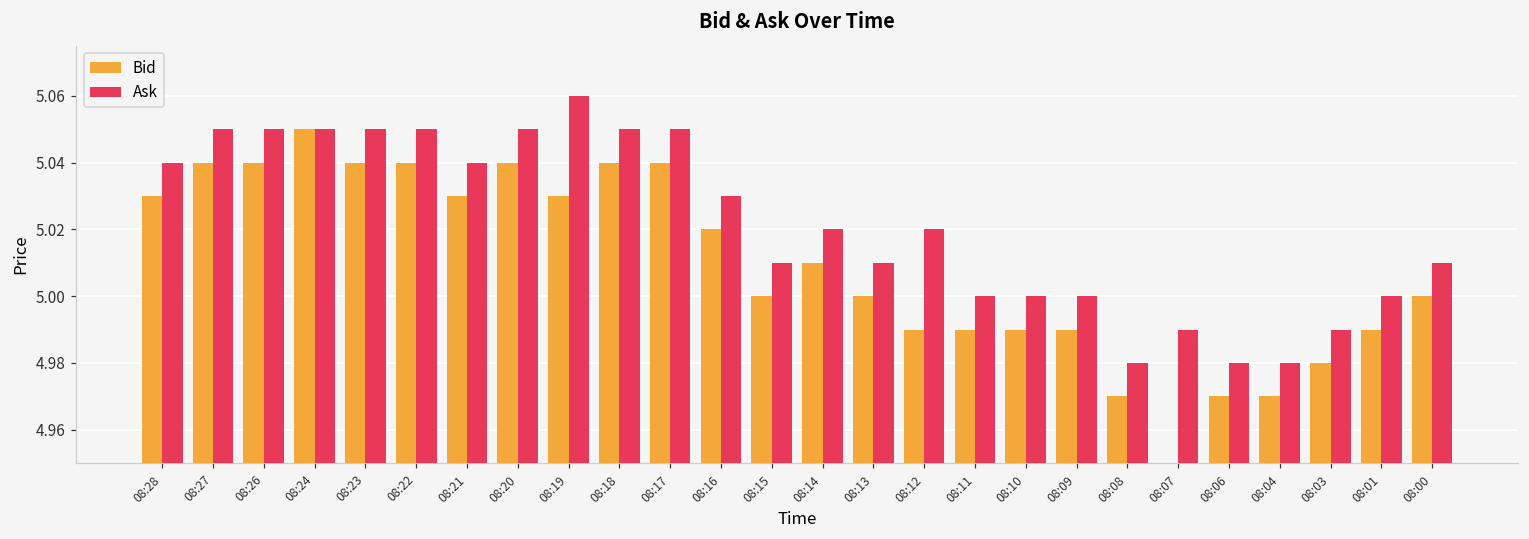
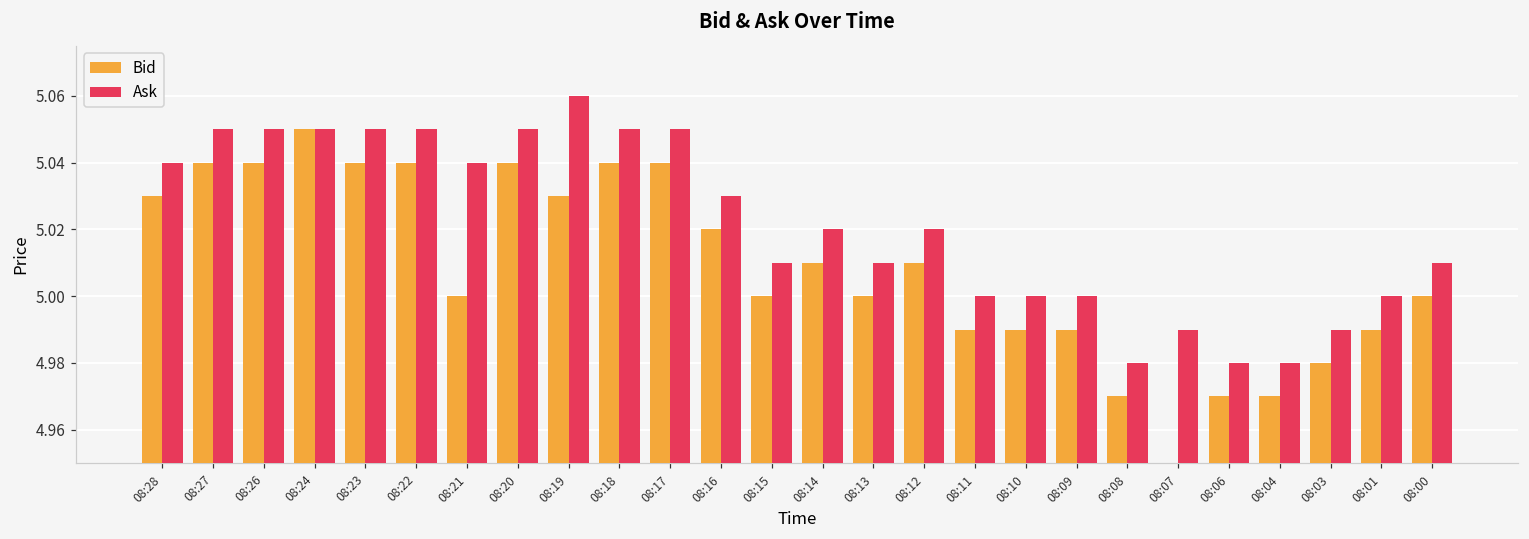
  {
    "Bid": {
      "08:28": 5.03,
      "08:27": 5.04,
      "08:26": 5.04,
      "08:24": 5.05,
      "08:23": 5.04,
      "08:22": 5.04,
-     "08:21": 5.03,
+     "08:21": 5.00,
      "08:20": 5.04,
      "08:19": 5.03,
      "08:18": 5.04,
      "08:17": 5.04,
      "08:16": 5.02,
      "08:15": 5.00,
      "08:14": 5.01,
      "08:13": 5.00,
-     "08:12": 4.99,
+     "08:12": 5.01,
      "08:11": 4.99,
      "08:10": 4.99,
      "08:09": 4.99,
      "08:08": 4.97,
      "08:07": 4.95,
      "08:06": 4.97,
      "08:04": 4.97,
      "08:03": 4.98,
      "08:01": 4.99,
      "08:00": 5.00
    },
    "Ask": {
      "08:28": 5.04,
      "08:27": 5.05,
      "08:26": 5.05,
      "08:24": 5.05,
      "08:23": 5.05,
      "08:22": 5.05,
      "08:21": 5.04,
      "08:20": 5.05,
      "08:19": 5.06,
      "08:18": 5.05,
      "08:17": 5.05,
      "08:16": 5.03,
      "08:15": 5.01,
      "08:14": 5.02,
      "08:13": 5.01,
      "08:12": 5.02,
      "08:11": 5.00,
      "08:10": 5.00,
      "08:09": 5.00,
      "08:08": 4.98,
      "08:07": 4.99,
      "08:06": 4.98,
      "08:04": 4.98,
      "08:03": 4.99,
      "08:01": 5.00,
      "08:00": 5.01
    }
  }
